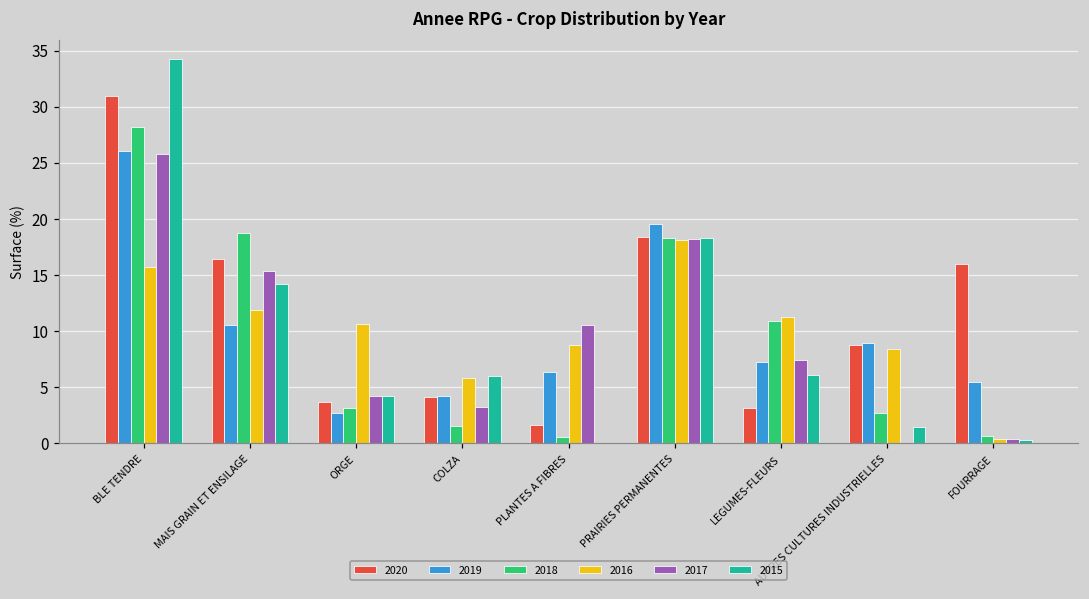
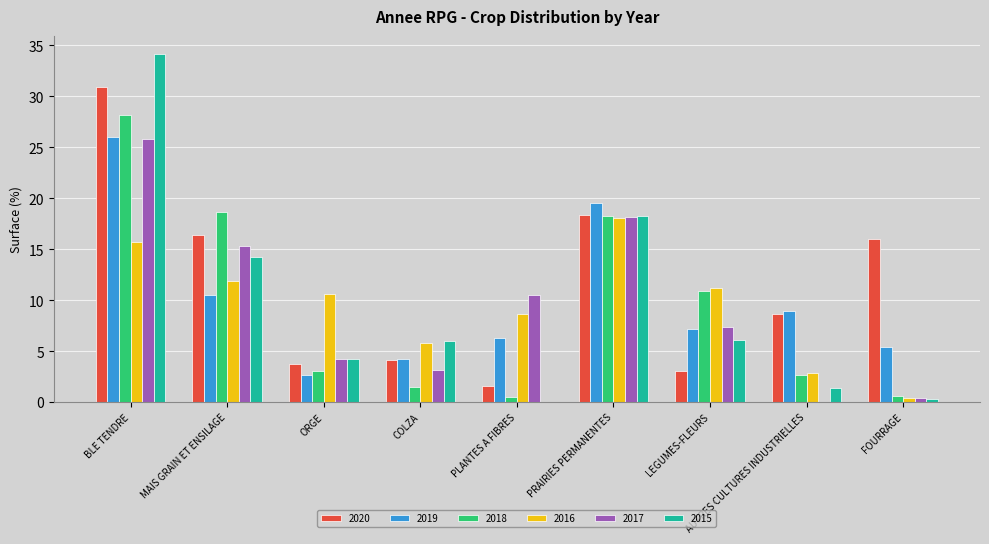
  {
    "2020": {
      "BLE TENDRE": 30.9,
      "MAIS GRAIN ET ENSILAGE": 16.4,
      "ORGE": 3.7,
      "COLZA": 4.1,
      "PLANTES A FIBRES": 1.6,
      "PRAIRIES PERMANENTES": 18.4,
      "LEGUMES-FLEURS": 3.1,
      "AUTRES CULTURES INDUSTRIELLES": 8.7,
      "FOURRAGE": 16.0
    },
    "2019": {
      "BLE TENDRE": 26.0,
      "MAIS GRAIN ET ENSILAGE": 10.5,
      "ORGE": 2.7,
      "COLZA": 4.2,
      "PLANTES A FIBRES": 6.3,
      "PRAIRIES PERMANENTES": 19.5,
      "LEGUMES-FLEURS": 7.2,
      "AUTRES CULTURES INDUSTRIELLES": 8.9,
      "FOURRAGE": 5.4
    },
    "2016": {
      "BLE TENDRE": 15.7,
      "MAIS GRAIN ET ENSILAGE": 11.9,
      "ORGE": 10.6,
      "COLZA": 5.8,
      "PLANTES A FIBRES": 8.7,
      "PRAIRIES PERMANENTES": 18.1,
      "LEGUMES-FLEURS": 11.2,
-     "AUTRES CULTURES INDUSTRIELLES": 8.4,
+     "AUTRES CULTURES INDUSTRIELLES": 2.9,
      "FOURRAGE": 0.4
    },
    "2017": {
      "BLE TENDRE": 25.8,
      "MAIS GRAIN ET ENSILAGE": 15.3,
      "ORGE": 4.2,
      "COLZA": 3.2,
      "PLANTES A FIBRES": 10.5,
      "PRAIRIES PERMANENTES": 18.2,
      "LEGUMES-FLEURS": 7.4,
      "AUTRES CULTURES INDUSTRIELLES": 0.0,
      "FOURRAGE": 0.4
    }
  }
